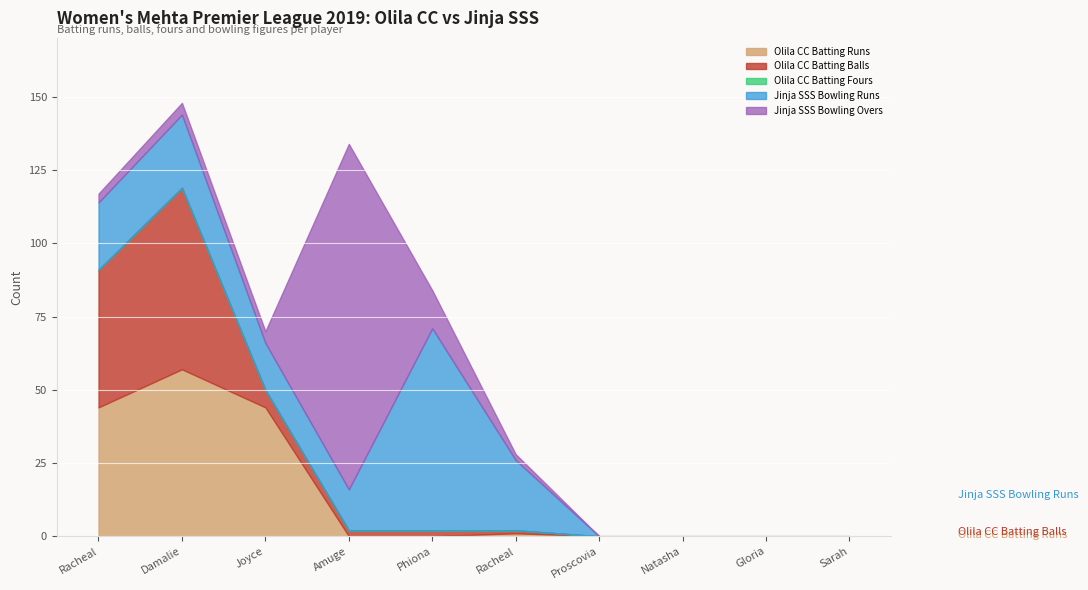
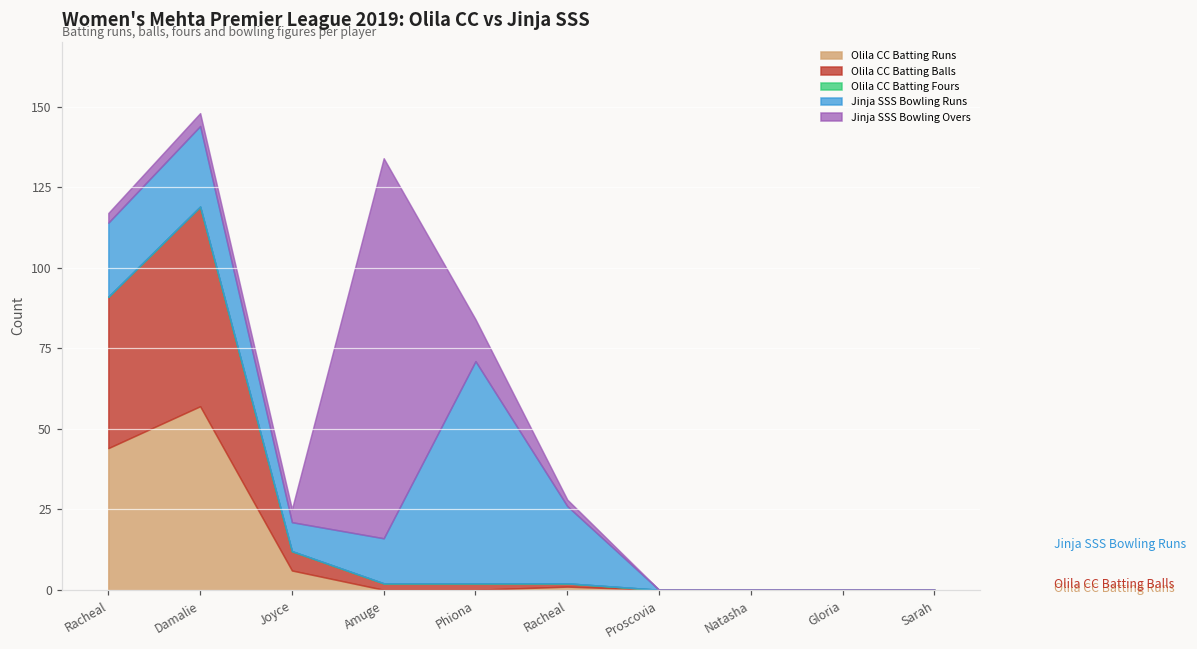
  {
    "Olila CC Batting Runs": {
      "Damalie": 57,
-     "Joyce": 44,
+     "Joyce": 6,
      "Amuge": 0,
      "Phiona": 0
    },
    "Jinja SSS Bowling Runs": {
      "Damalie": 25,
-     "Joyce": 16,
+     "Joyce": 9,
      "Amuge": 14,
      "Phiona": 69
    },
    "Jinja SSS Bowling Overs": {
      "Damalie": 4,
      "Joyce": 4,
      "Amuge": 118,
      "Phiona": 13
    }
  }
